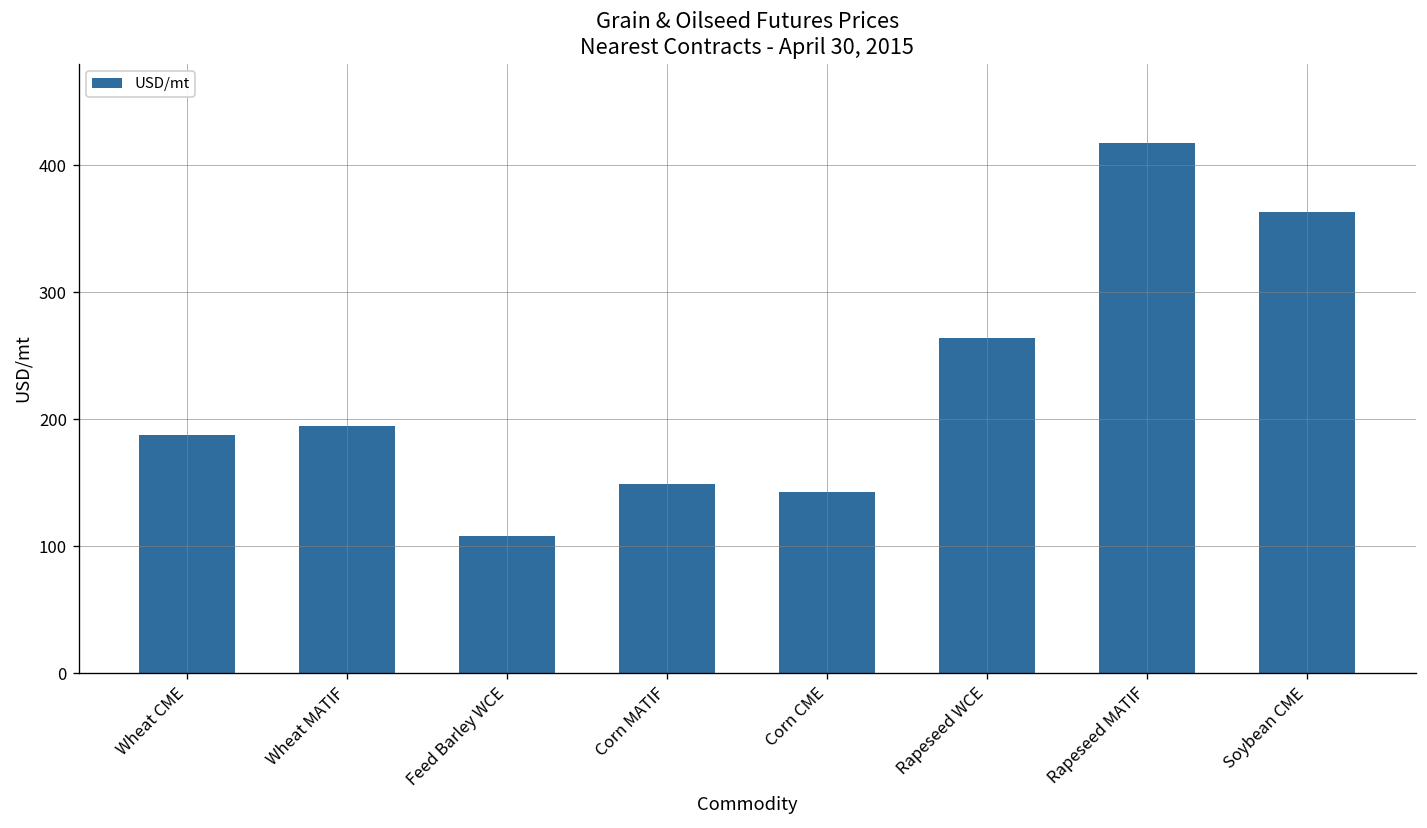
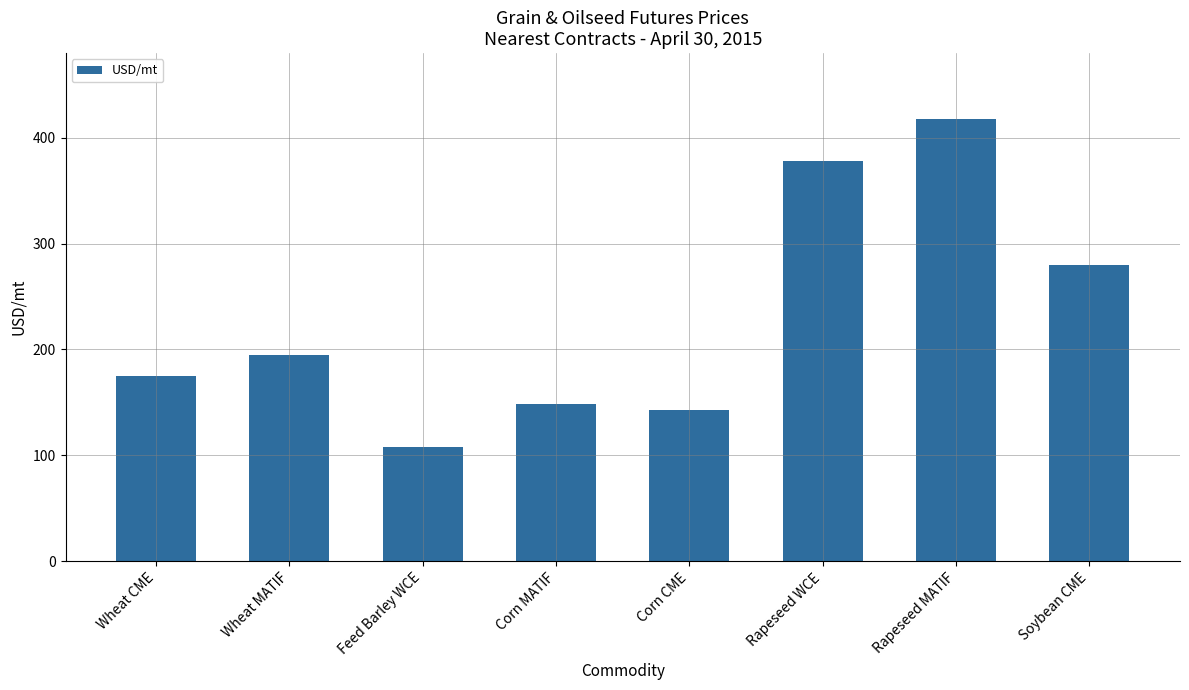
  {
-   "Wheat CME": 188,
+   "Wheat CME": 175,
    "Wheat MATIF": 195,
    "Feed Barley WCE": 108,
    "Corn MATIF": 149,
    "Corn CME": 143,
-   "Rapeseed WCE": 264,
+   "Rapeseed WCE": 378,
    "Rapeseed MATIF": 418,
-   "Soybean CME": 363
+   "Soybean CME": 280
  }
